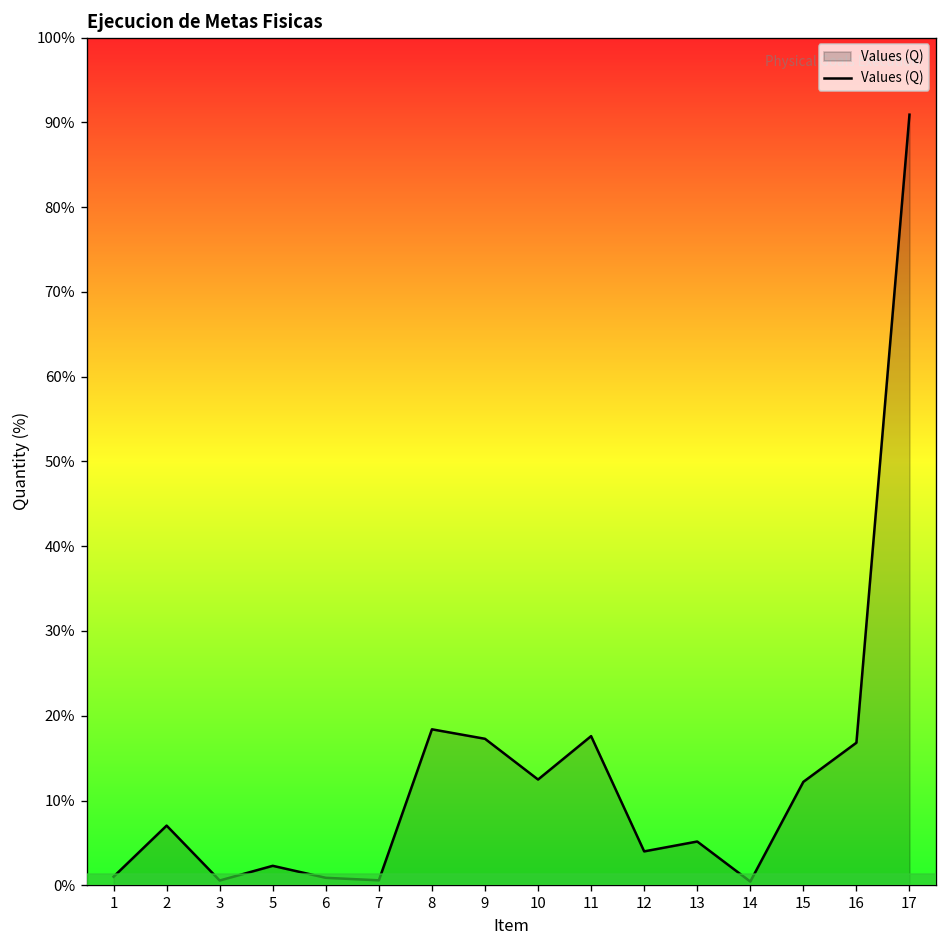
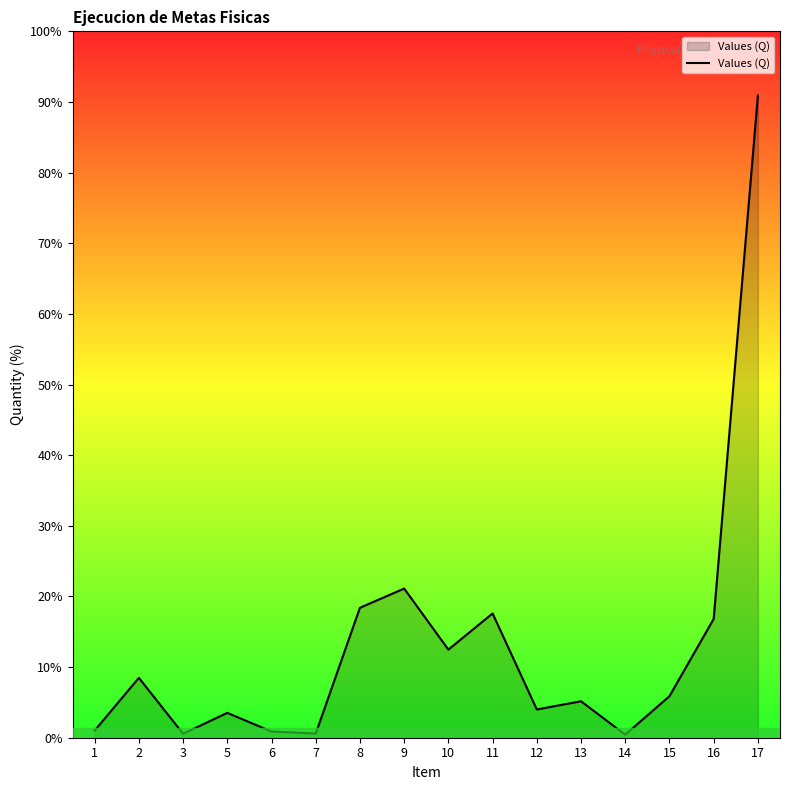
  {
-   "2": "7%",
-   "5": "2%",
+   "2": "8%",
+   "5": "4%",
    "8": "18%",
-   "9": "17%",
+   "9": "21%",
    "10": "12%",
    "11": "18%",
    "12": "4%",
    "13": "5%",
-   "15": "12%",
+   "15": "6%",
    "16": "17%",
    "17": "91%"
  }
